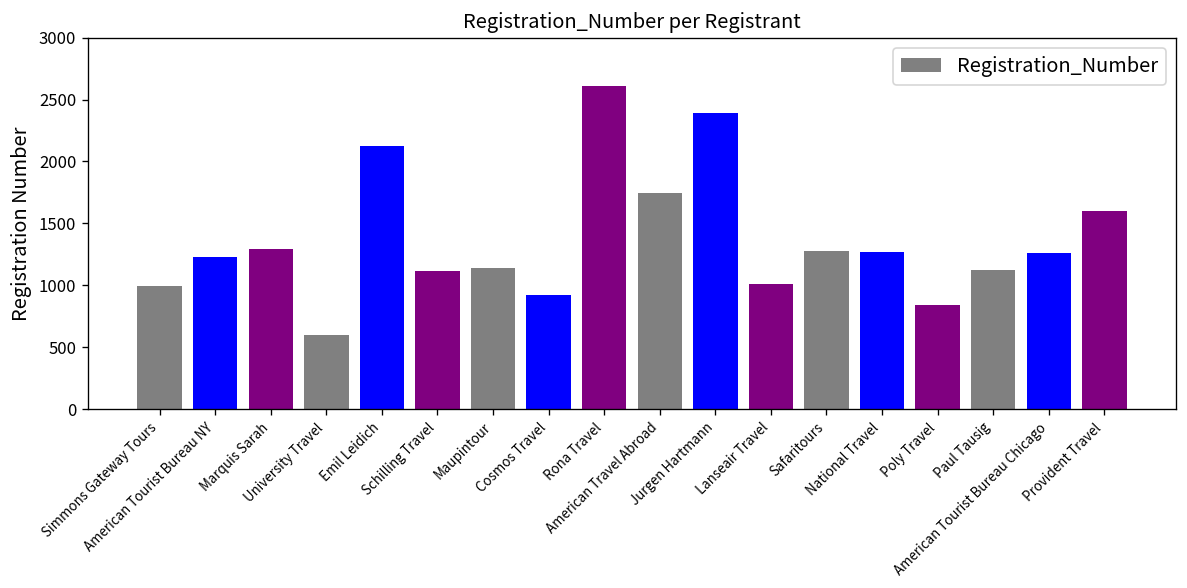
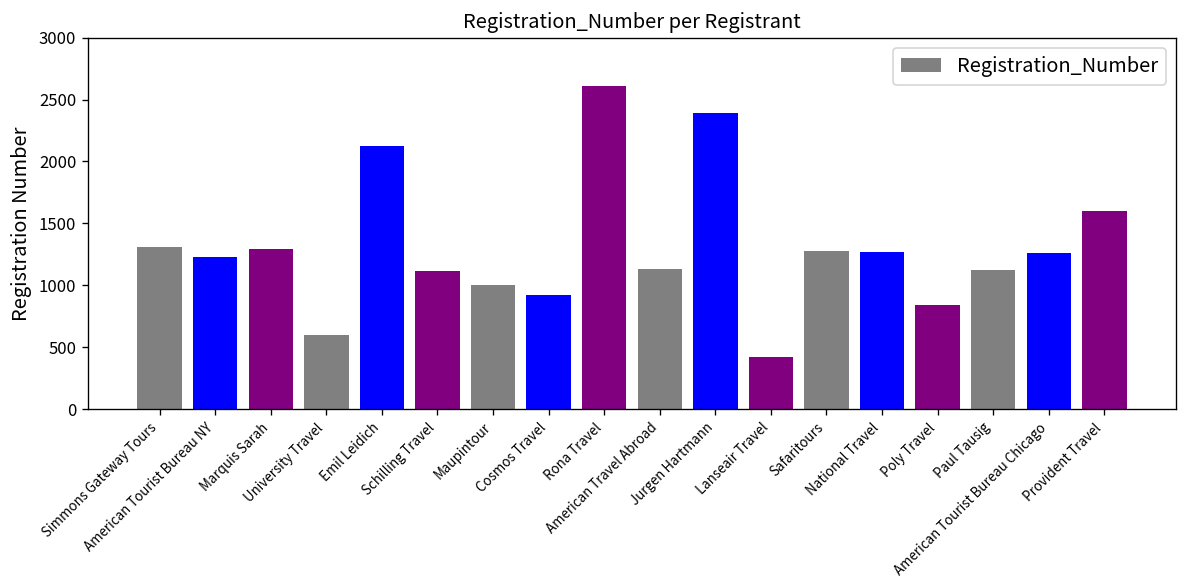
  {
-   "Simmons Gateway Tours": 990,
+   "Simmons Gateway Tours": 1310,
    "American Tourist Bureau NY": 1230,
    "Marquis Sarah": 1290,
    "University Travel": 600,
    "Emil Leidich": 2130,
    "Schilling Travel": 1120,
-   "Maupintour": 1140,
+   "Maupintour": 1000,
    "Cosmos Travel": 920,
    "Rona Travel": 2610,
-   "American Travel Abroad": 1740,
+   "American Travel Abroad": 1130,
    "Jurgen Hartmann": 2400,
-   "Lanseair Travel": 1010,
+   "Lanseair Travel": 420,
    "Safaritours": 1270,
    "National Travel": 1270,
    "Poly Travel": 840,
    "Paul Tausig": 1120,
    "American Tourist Bureau Chicago": 1260,
    "Provident Travel": 1600
  }
